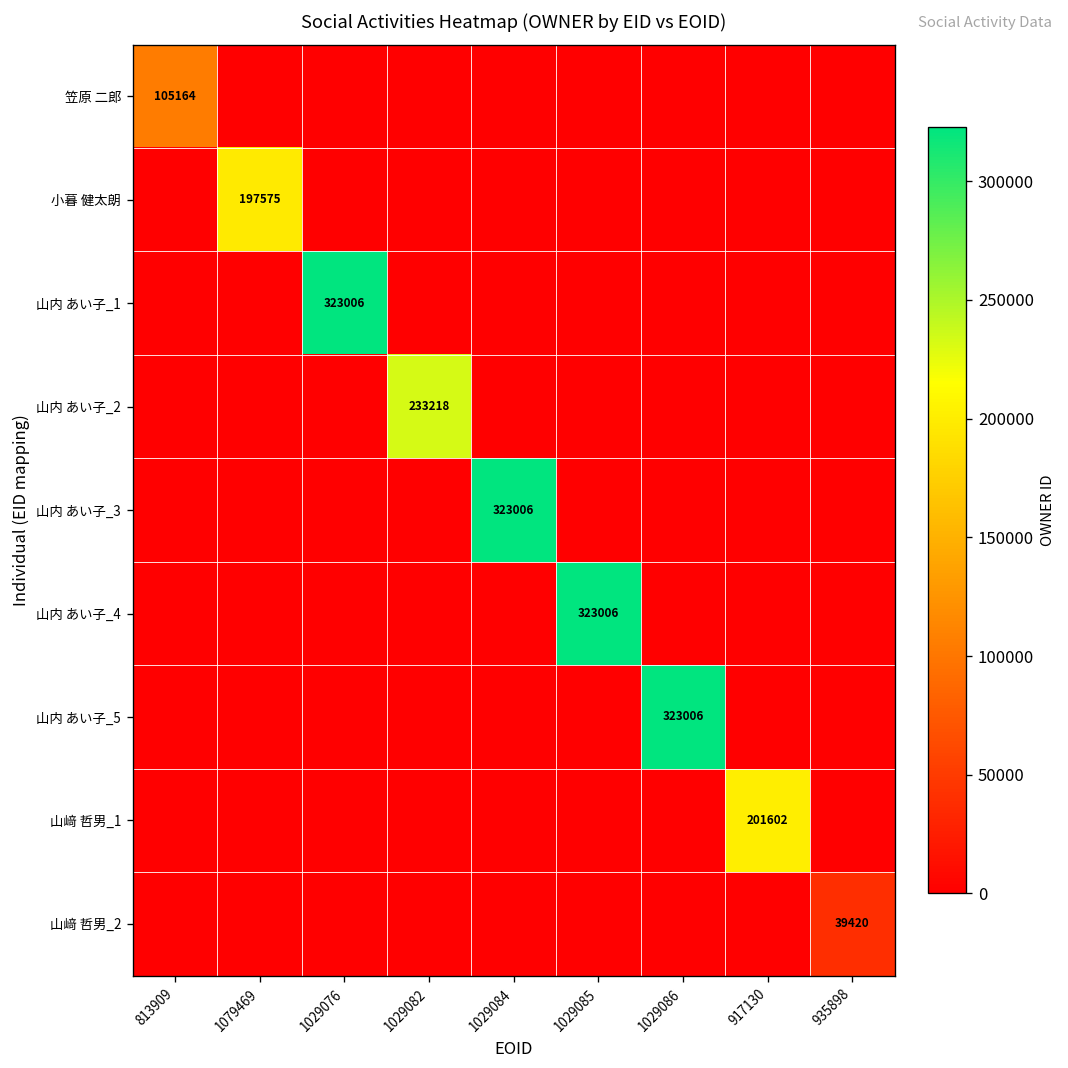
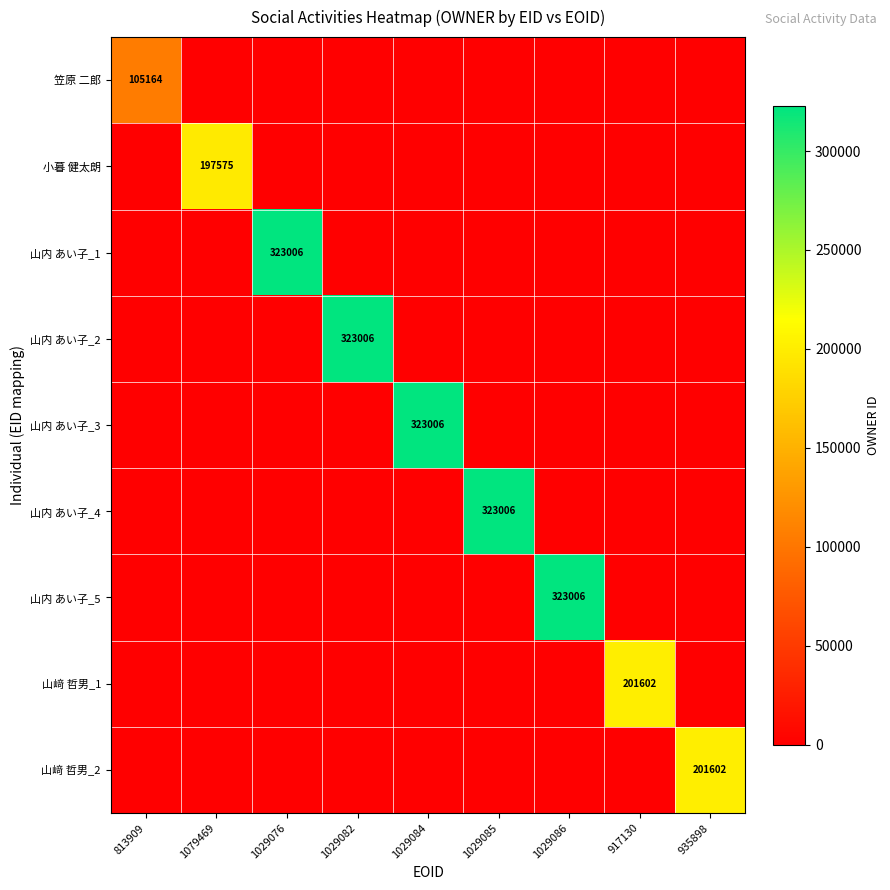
  {
    "笠原 二郎": {
      "813909": 105164
    },
    "小暮 健太朗": {
      "1079469": 197575
    },
    "山内 あい子_1": {
      "1029076": 323006
    },
    "山内 あい子_2": {
-     "1029082": 233218
+     "1029082": 323006
    },
    "山内 あい子_3": {
      "1029084": 323006
    },
    "山内 あい子_4": {
      "1029085": 323006
    },
    "山内 あい子_5": {
      "1029086": 323006
    },
    "山﨑 哲男_1": {
      "917130": 201602
    },
    "山﨑 哲男_2": {
-     "935898": 39420
+     "935898": 201602
    }
  }
